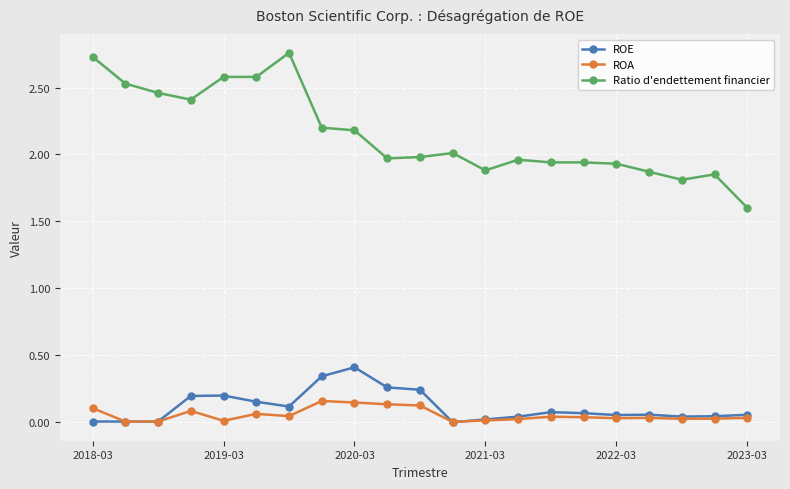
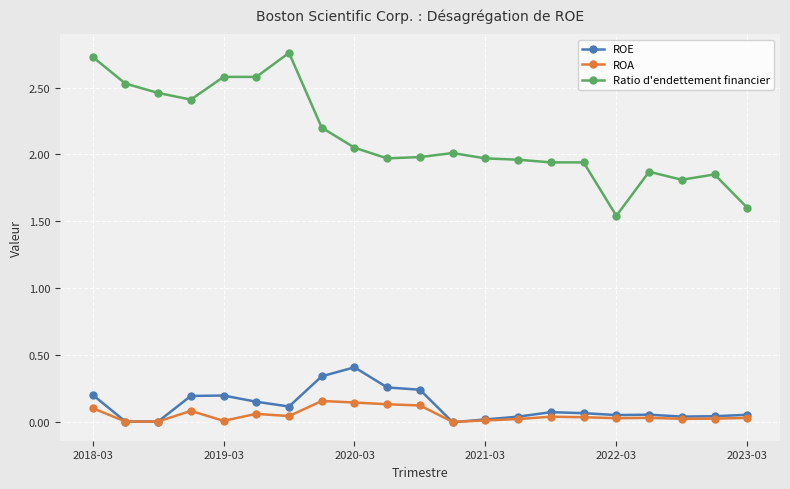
  {
    "ROE": {
-     "2018-03": 0.0,
+     "2018-03": 0.2,
      "2019-03": 0.2,
      "2020-03": 0.4,
      "2022-03": 0.05,
      "2023-03": 0.05
    },
    "ROA": {
      "2018-03": 0.10,
      "2019-03": 0.01,
      "2020-03": 0.14,
      "2022-03": 0.03,
      "2023-03": 0.03
    },
    "Ratio d'endettement financier": {
      "2018-03": 2.73,
      "2019-03": 2.58,
-     "2020-03": 2.18,
-     "2021-03": 1.88,
-     "2022-03": 1.93,
+     "2020-03": 2.05,
+     "2021-03": 1.97,
+     "2022-03": 1.54,
      "2023-03": 1.60
    }
  }
